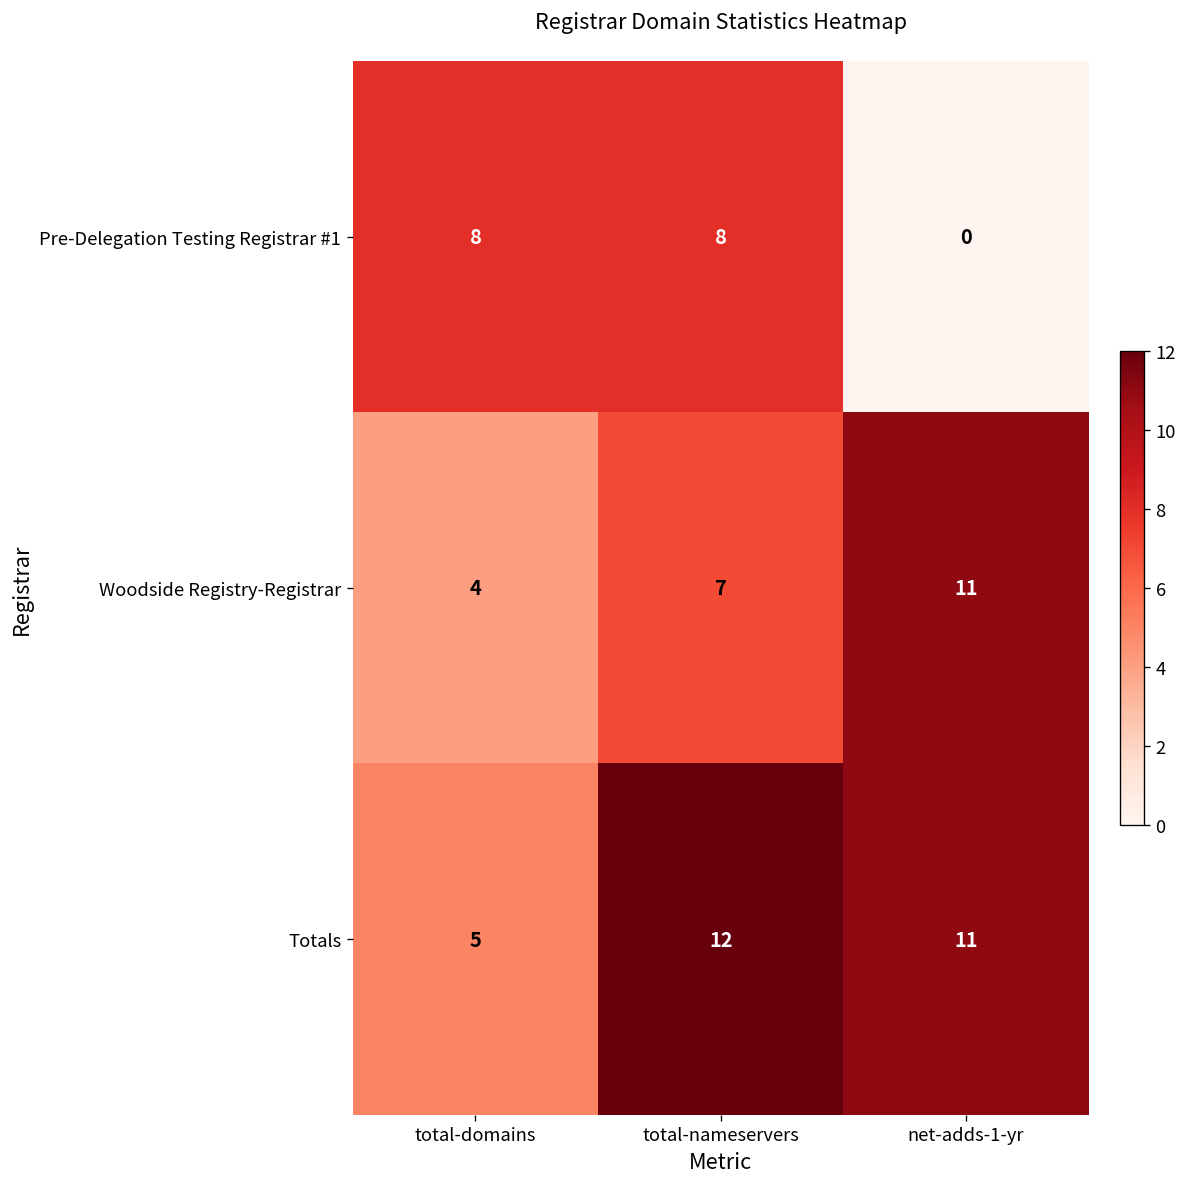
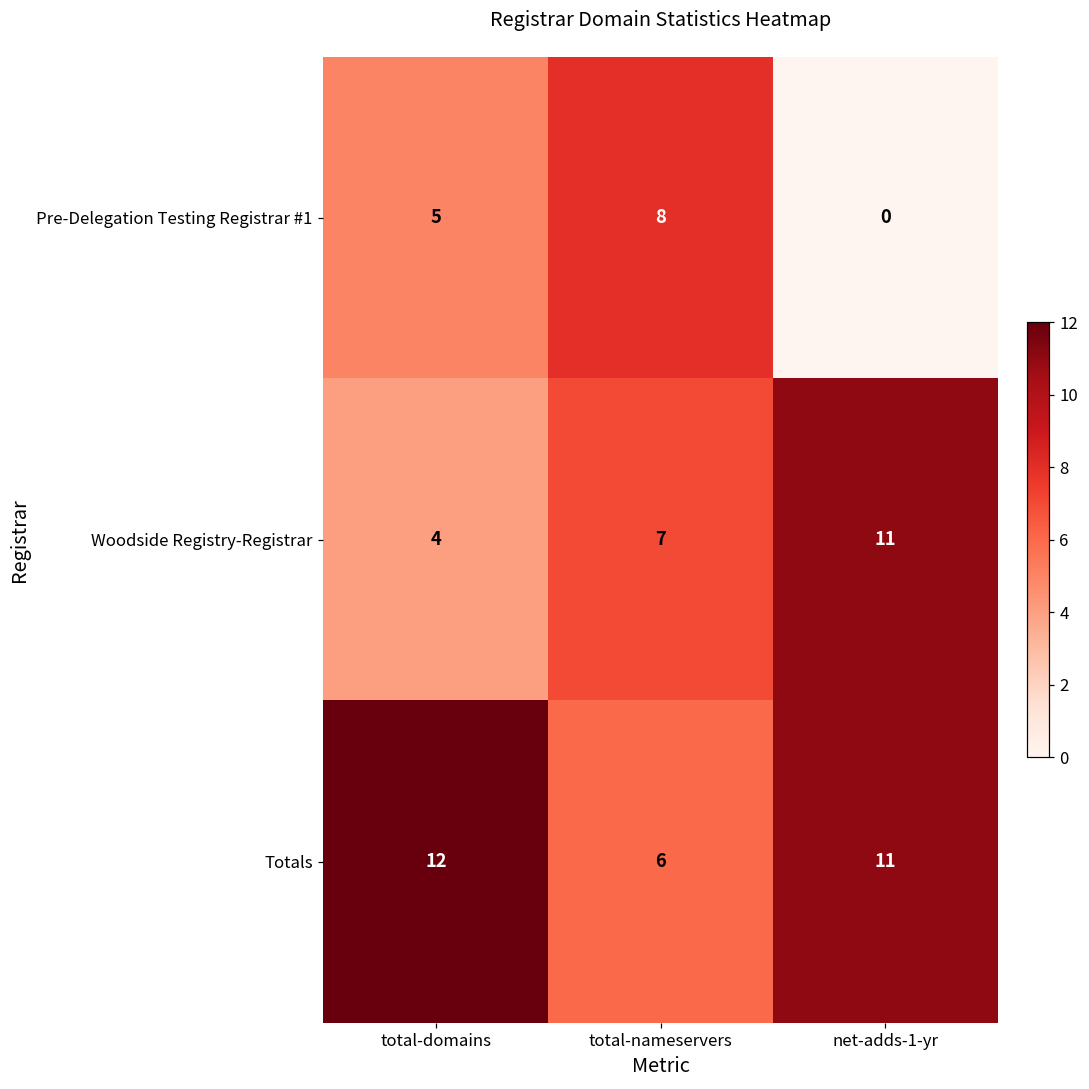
  {
    "Pre-Delegation Testing Registrar #1": {
-     "total-domains": 8,
+     "total-domains": 5,
      "total-nameservers": 8,
      "net-adds-1-yr": 0
    },
    "Woodside Registry-Registrar": {
      "total-domains": 4,
      "total-nameservers": 7,
      "net-adds-1-yr": 11
    },
    "Totals": {
-     "total-domains": 5,
-     "total-nameservers": 12,
+     "total-domains": 12,
+     "total-nameservers": 6,
      "net-adds-1-yr": 11
    }
  }
